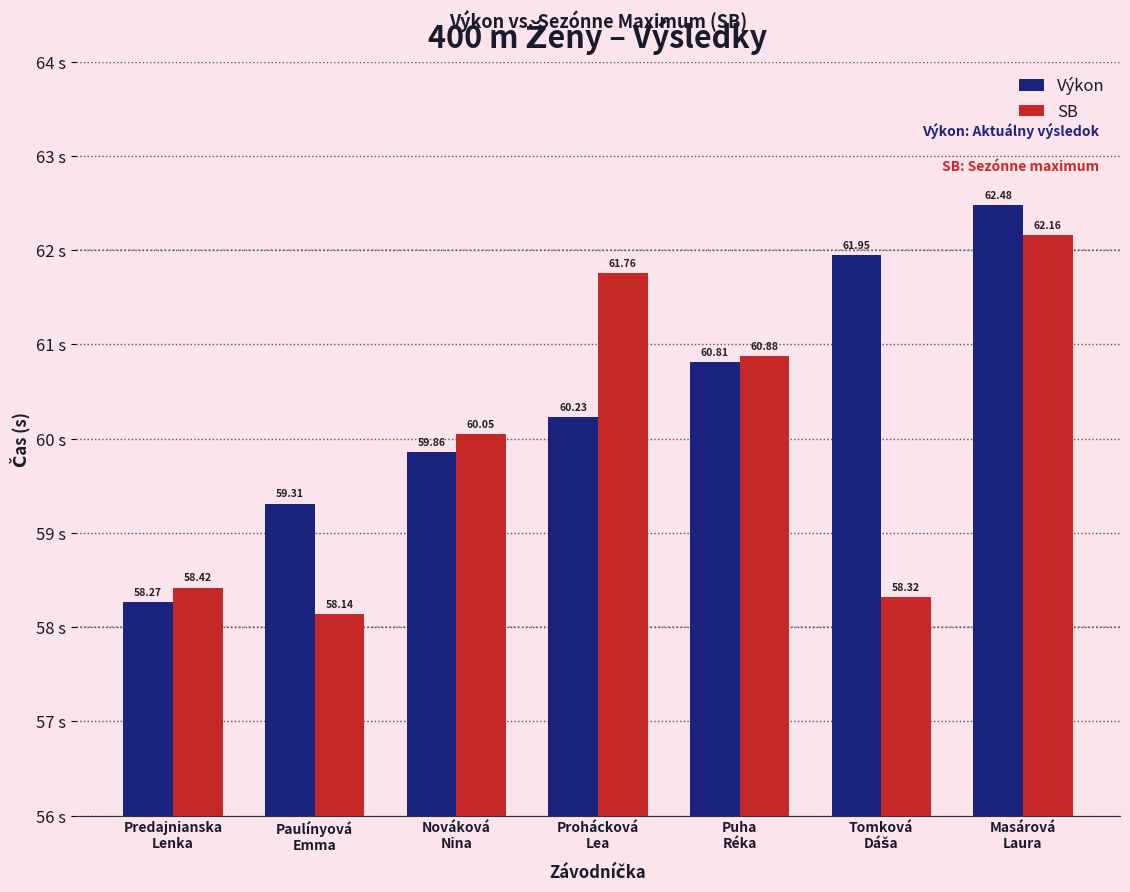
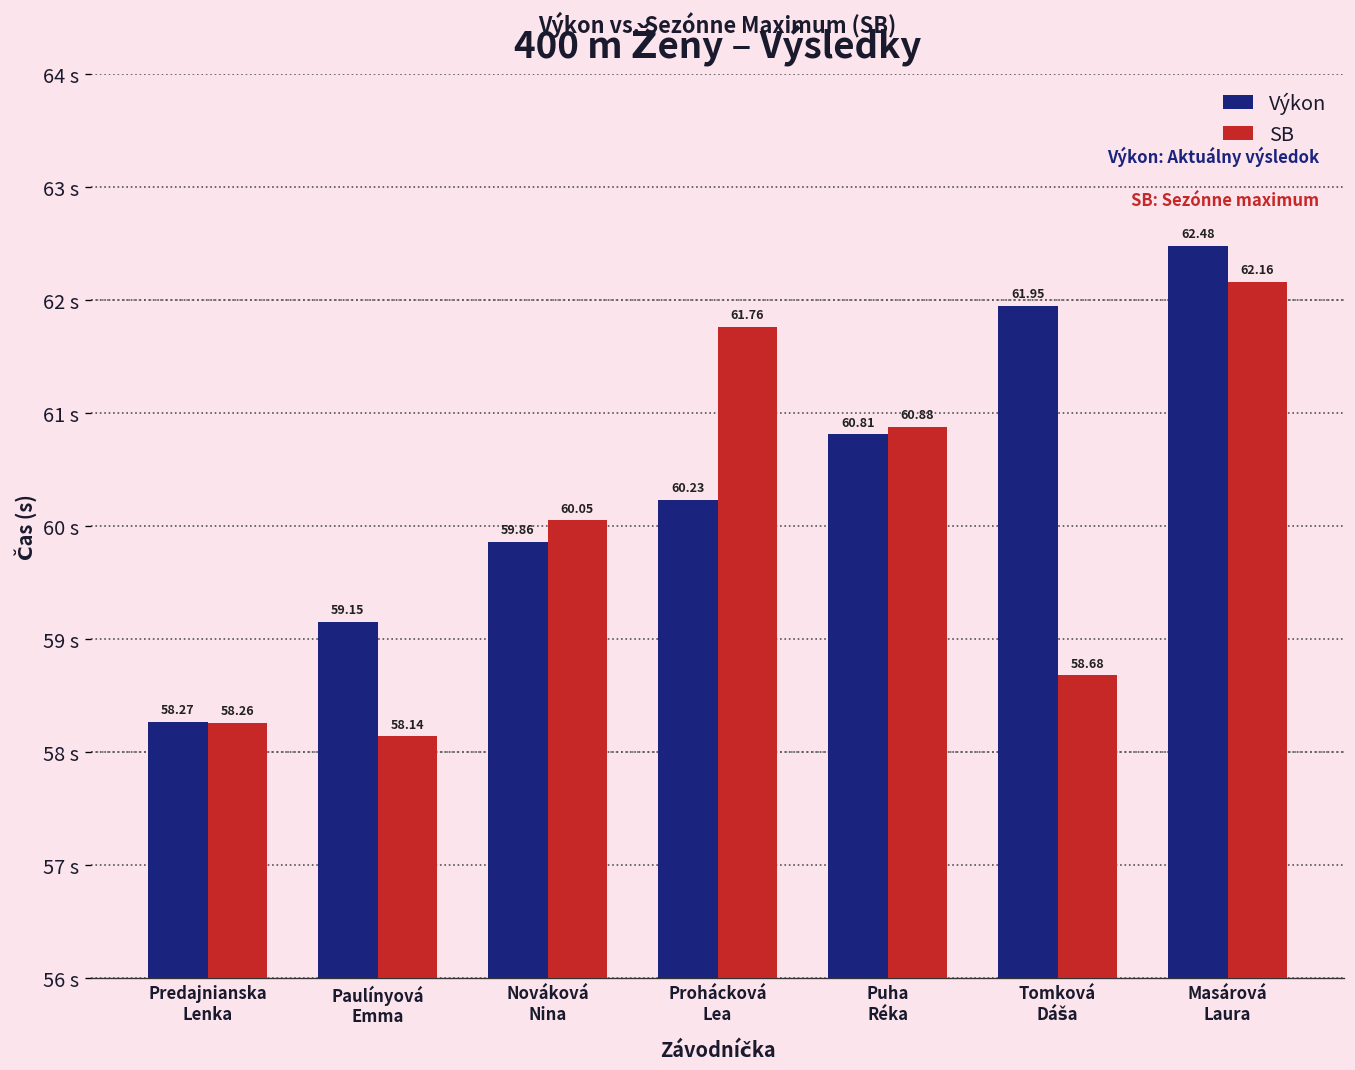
  {
    "Výkon": {
      "Predajnianska Lenka": 58.27,
-     "Paulínyová Emma": 59.31,
+     "Paulínyová Emma": 59.15,
      "Nováková Nina": 59.86,
      "Prohácková Lea": 60.23,
      "Puha Réka": 60.81,
      "Tomková Dáša": 61.95,
      "Masárová Laura": 62.48
    },
    "SB": {
-     "Predajnianska Lenka": 58.42,
+     "Predajnianska Lenka": 58.26,
      "Paulínyová Emma": 58.14,
      "Nováková Nina": 60.05,
      "Prohácková Lea": 61.76,
      "Puha Réka": 60.88,
-     "Tomková Dáša": 58.32,
+     "Tomková Dáša": 58.68,
      "Masárová Laura": 62.16
    }
  }
